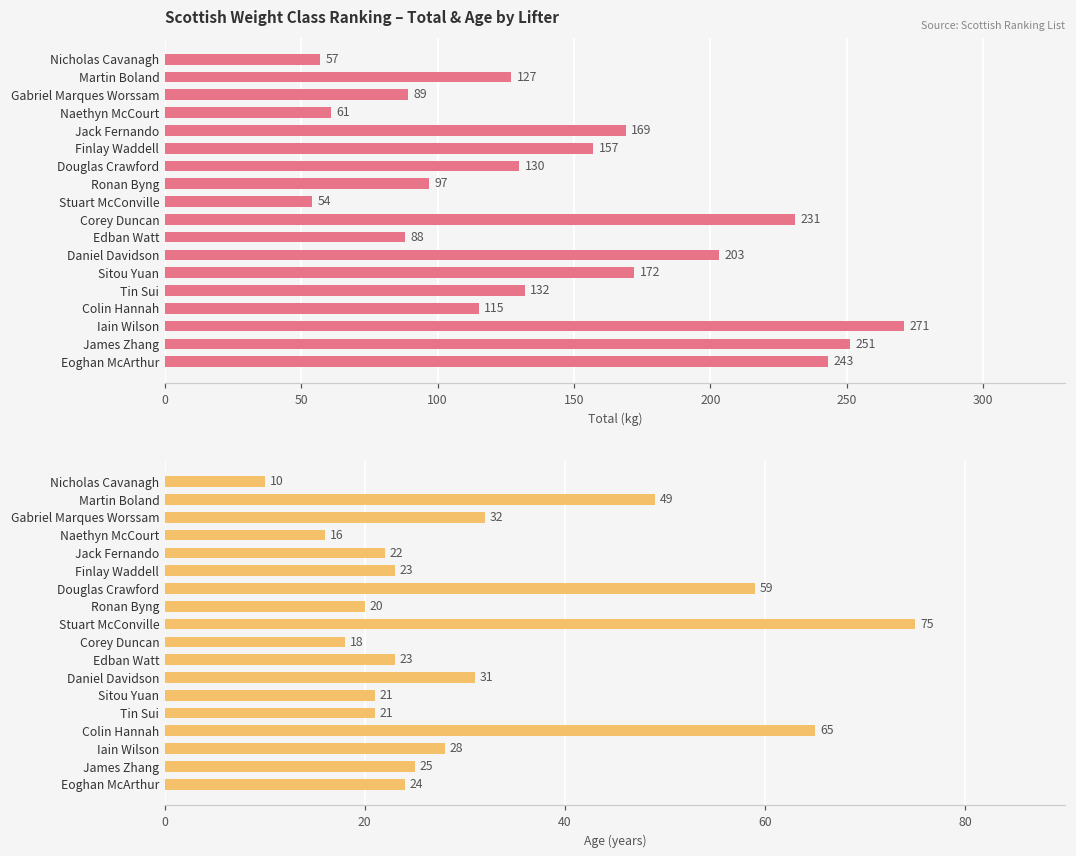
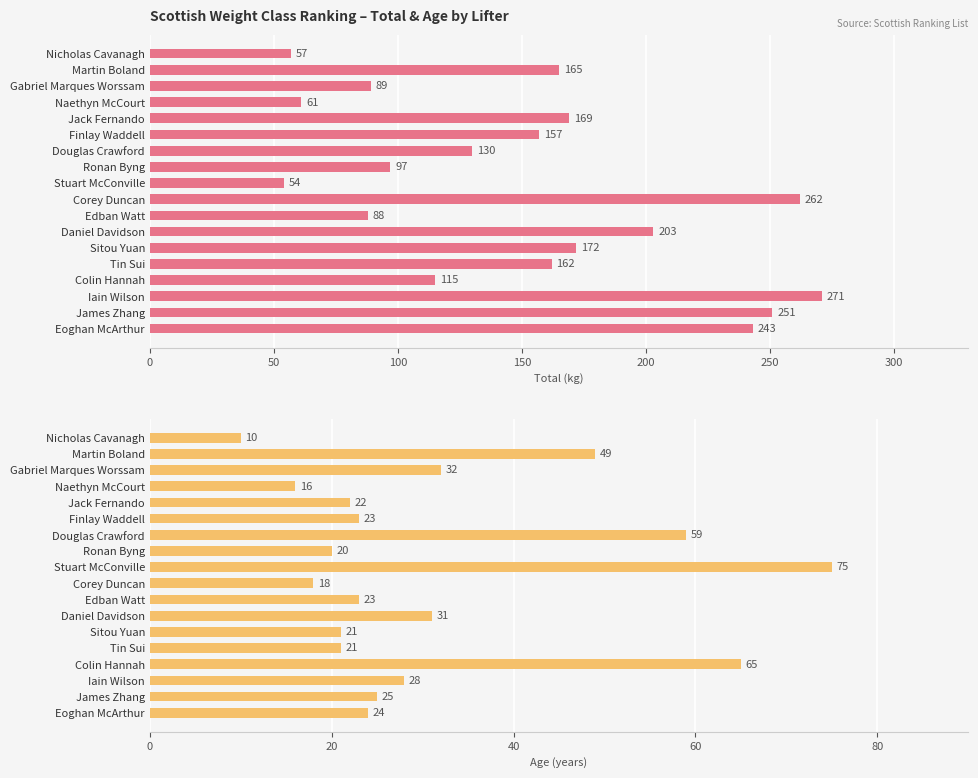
  {
    "Scottish Weight Class Ranking – Total & Age by Lifter": {
      "Nicholas Cavanagh": 57,
-     "Martin Boland": 127,
+     "Martin Boland": 165,
      "Gabriel Marques Worssam": 89,
      "Naethyn McCourt": 61,
      "Jack Fernando": 169,
      "Finlay Waddell": 157,
      "Douglas Crawford": 130,
      "Ronan Byng": 97,
      "Stuart McConville": 54,
-     "Corey Duncan": 231,
+     "Corey Duncan": 262,
      "Edban Watt": 88,
      "Daniel Davidson": 203,
      "Sitou Yuan": 172,
-     "Tin Sui": 132,
+     "Tin Sui": 162,
      "Colin Hannah": 115,
      "Iain Wilson": 271,
      "James Zhang": 251,
      "Eoghan McArthur": 243
    }
  }
